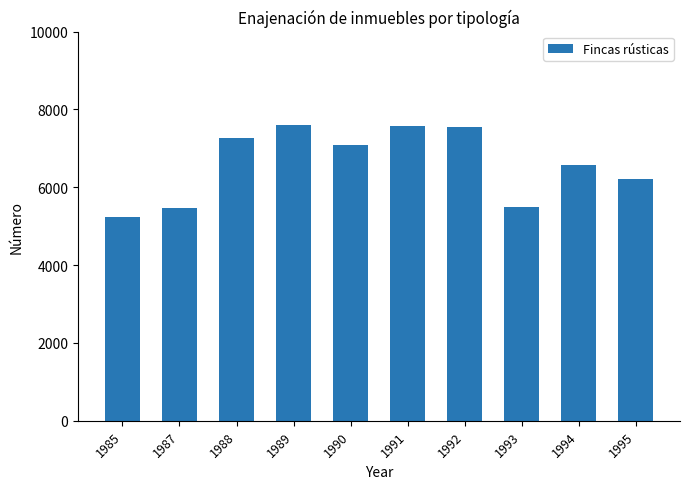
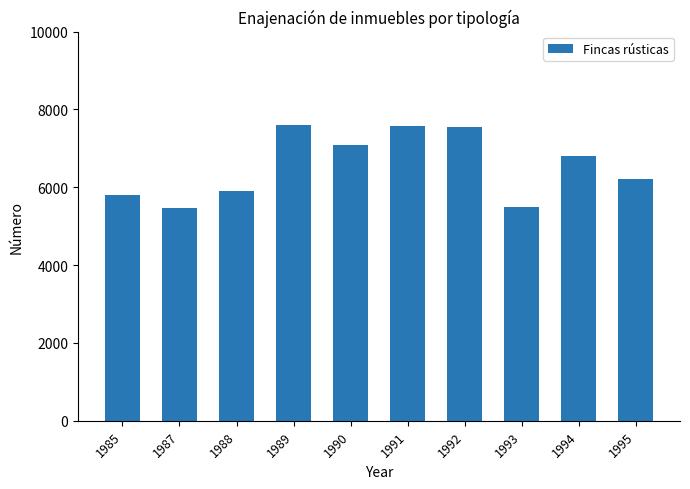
  {
-   "1985": 5300,
+   "1985": 5800,
    "1987": 5500,
-   "1988": 7300,
+   "1988": 5900,
    "1989": 7600,
    "1990": 7100,
    "1991": 7600,
    "1992": 7600,
    "1993": 5500,
-   "1994": 6600,
+   "1994": 6800,
    "1995": 6200
  }
